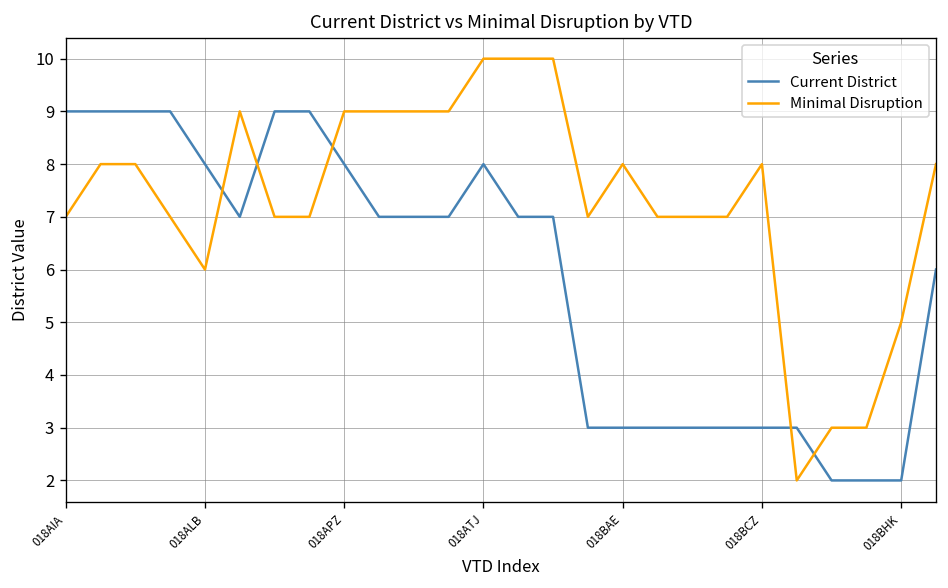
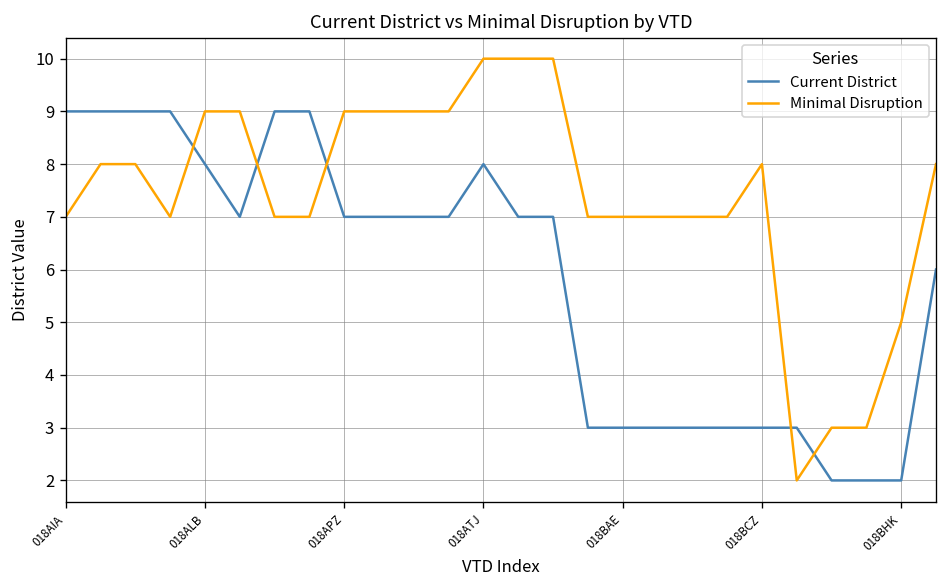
  {
    "Current District": {
      "018AIA": 9,
      "018ALB": 8,
-     "018APZ": 8,
+     "018APZ": 7,
      "018ATJ": 8,
      "018BAE": 3,
      "018BCZ": 3,
      "018BHK": 2
    },
    "Minimal Disruption": {
      "018AIA": 7,
-     "018ALB": 6,
+     "018ALB": 9,
      "018APZ": 9,
      "018ATJ": 10,
-     "018BAE": 8,
+     "018BAE": 7,
      "018BCZ": 8,
      "018BHK": 5
    }
  }
